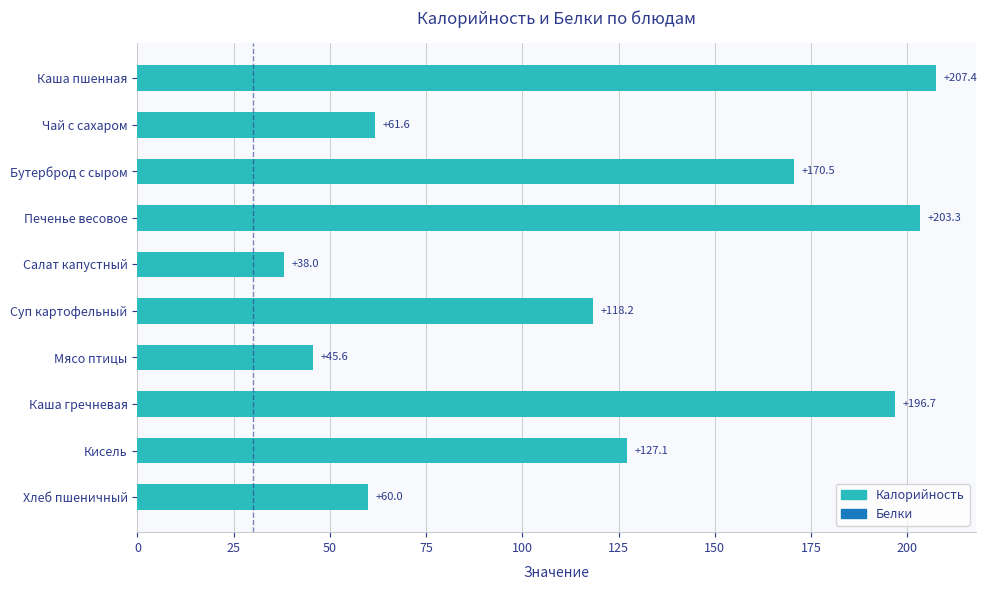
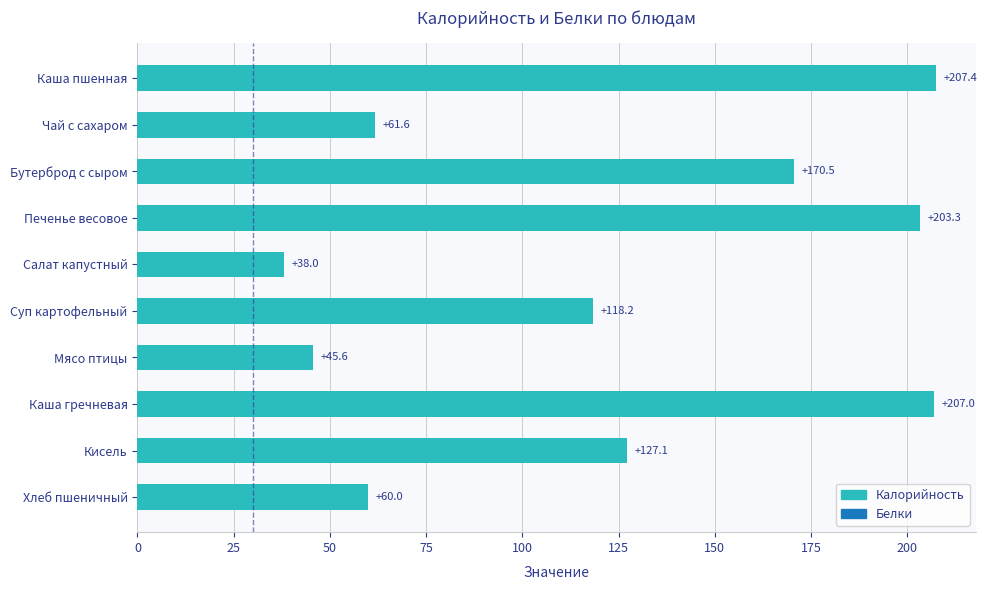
  {
    "Калорийность": {
      "Каша пшенная": "+207.4",
      "Чай с сахаром": "+61.6",
      "Бутерброд с сыром": "+170.5",
      "Печенье весовое": "+203.3",
      "Салат капустный": "+38.0",
      "Суп картофельный": "+118.2",
      "Мясо птицы": "+45.6",
-     "Каша гречневая": "+196.7",
+     "Каша гречневая": "+207.0",
      "Кисель": "+127.1",
      "Хлеб пшеничный": "+60.0"
    }
  }
